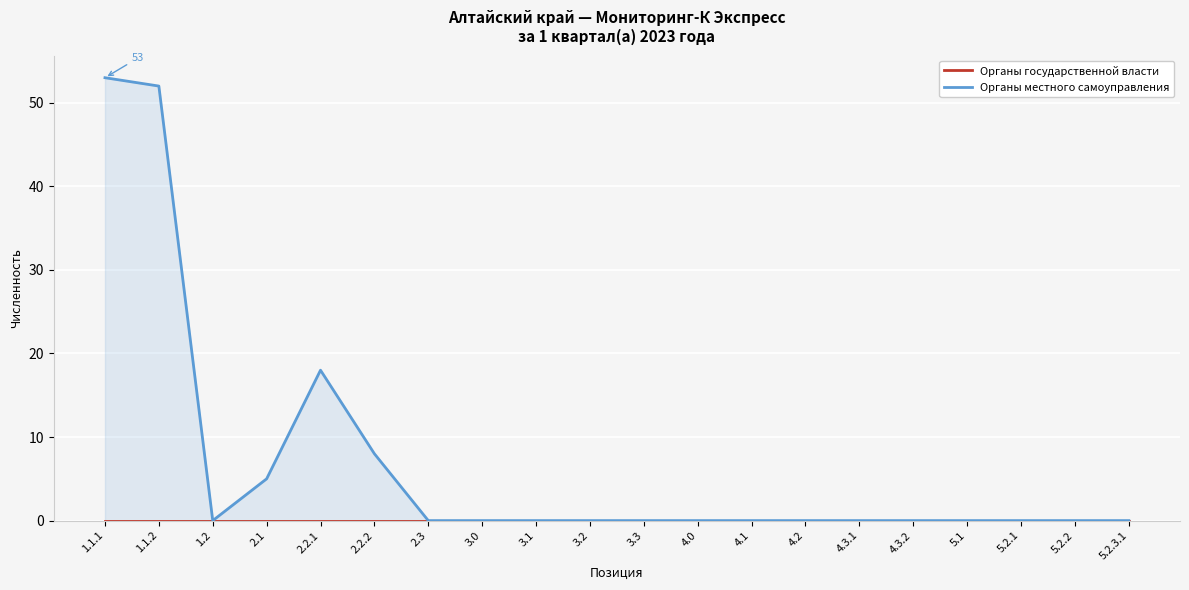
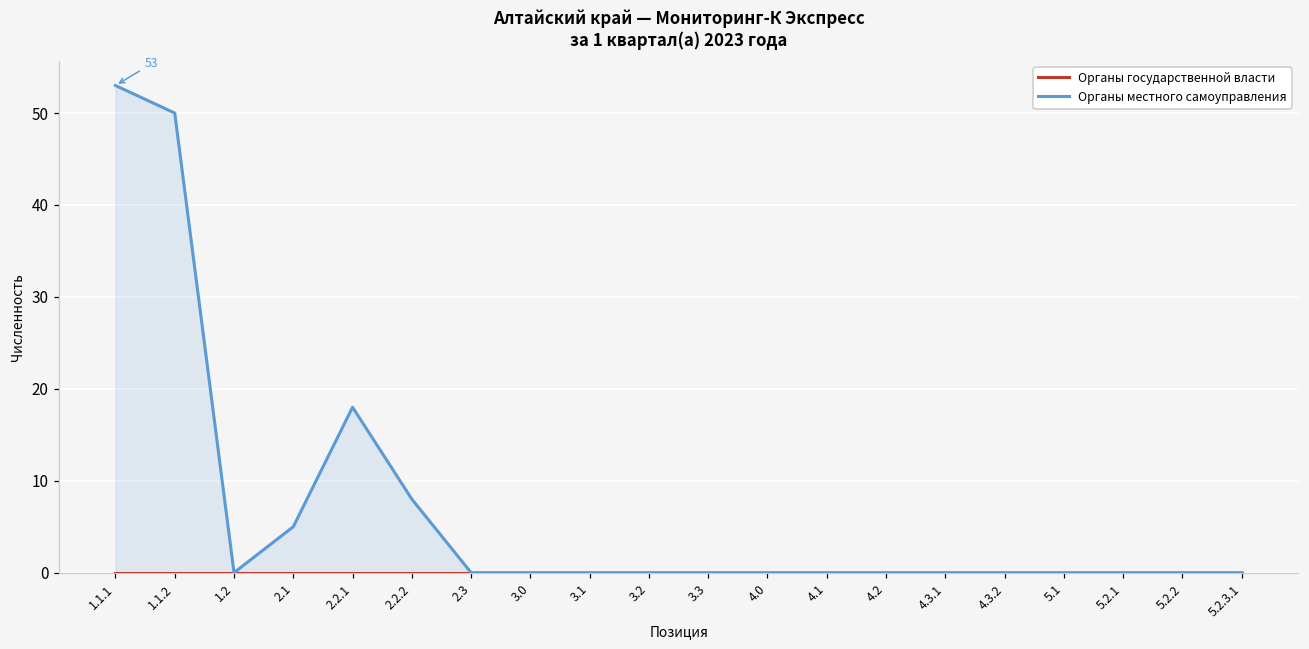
  {
    "Органы государственной власти": {
      "1.1.1": 0,
      "1.1.2": 0,
      "2.1": 0,
      "2.2.1": 0,
      "2.2.2": 0
    },
    "Органы местного самоуправления": {
-     "1.1.2": 52,
+     "1.1.2": 50,
      "2.1": 5,
      "2.2.1": 18,
      "2.2.2": 8
    }
  }
